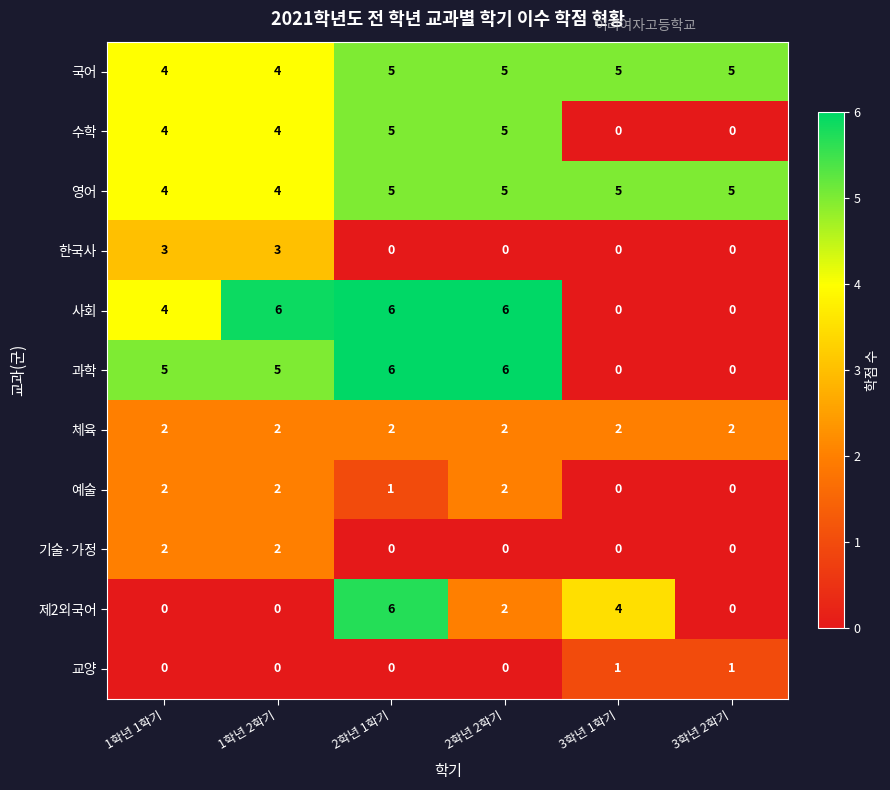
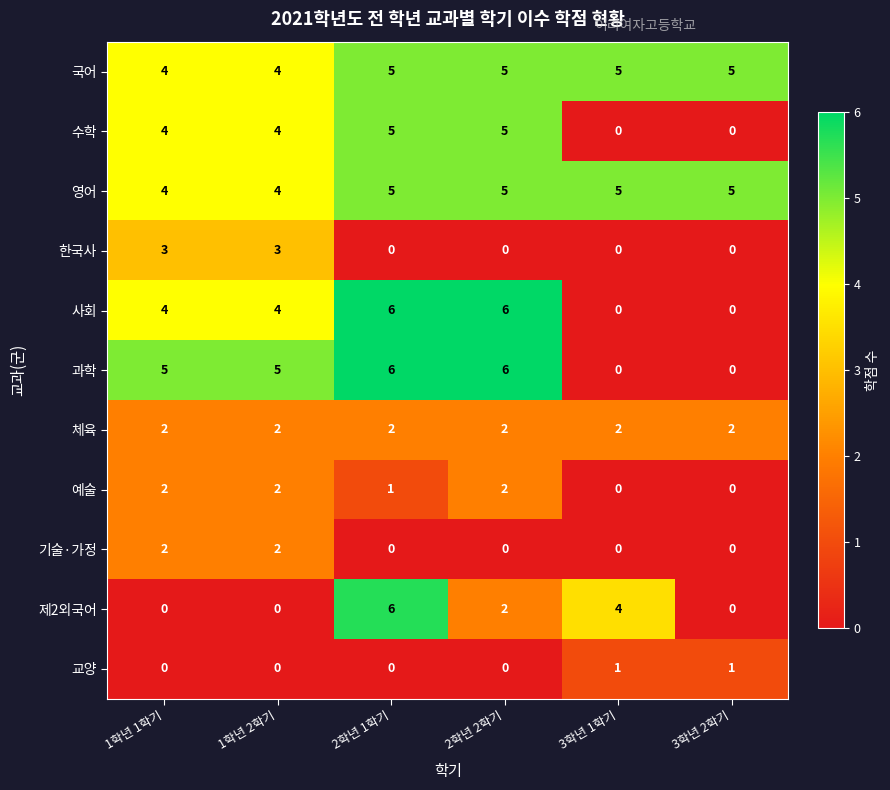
  {
    "국어": {
      "1학년 1학기": 4,
      "1학년 2학기": 4,
      "2학년 1학기": 5,
      "2학년 2학기": 5,
      "3학년 1학기": 5,
      "3학년 2학기": 5
    },
    "수학": {
      "1학년 1학기": 4,
      "1학년 2학기": 4,
      "2학년 1학기": 5,
      "2학년 2학기": 5,
      "3학년 1학기": 0,
      "3학년 2학기": 0
    },
    "영어": {
      "1학년 1학기": 4,
      "1학년 2학기": 4,
      "2학년 1학기": 5,
      "2학년 2학기": 5,
      "3학년 1학기": 5,
      "3학년 2학기": 5
    },
    "한국사": {
      "1학년 1학기": 3,
      "1학년 2학기": 3,
      "2학년 1학기": 0,
      "2학년 2학기": 0,
      "3학년 1학기": 0,
      "3학년 2학기": 0
    },
    "사회": {
      "1학년 1학기": 4,
-     "1학년 2학기": 6,
+     "1학년 2학기": 4,
      "2학년 1학기": 6,
      "2학년 2학기": 6,
      "3학년 1학기": 0,
      "3학년 2학기": 0
    },
    "과학": {
      "1학년 1학기": 5,
      "1학년 2학기": 5,
      "2학년 1학기": 6,
      "2학년 2학기": 6,
      "3학년 1학기": 0,
      "3학년 2학기": 0
    },
    "체육": {
      "1학년 1학기": 2,
      "1학년 2학기": 2,
      "2학년 1학기": 2,
      "2학년 2학기": 2,
      "3학년 1학기": 2,
      "3학년 2학기": 2
    },
    "예술": {
      "1학년 1학기": 2,
      "1학년 2학기": 2,
      "2학년 1학기": 1,
      "2학년 2학기": 2,
      "3학년 1학기": 0,
      "3학년 2학기": 0
    },
    "기술·가정": {
      "1학년 1학기": 2,
      "1학년 2학기": 2,
      "2학년 1학기": 0,
      "2학년 2학기": 0,
      "3학년 1학기": 0,
      "3학년 2학기": 0
    },
    "제2외국어": {
      "1학년 1학기": 0,
      "1학년 2학기": 0,
      "2학년 1학기": 6,
      "2학년 2학기": 2,
      "3학년 1학기": 4,
      "3학년 2학기": 0
    },
    "교양": {
      "1학년 1학기": 0,
      "1학년 2학기": 0,
      "2학년 1학기": 0,
      "2학년 2학기": 0,
      "3학년 1학기": 1,
      "3학년 2학기": 1
    }
  }
